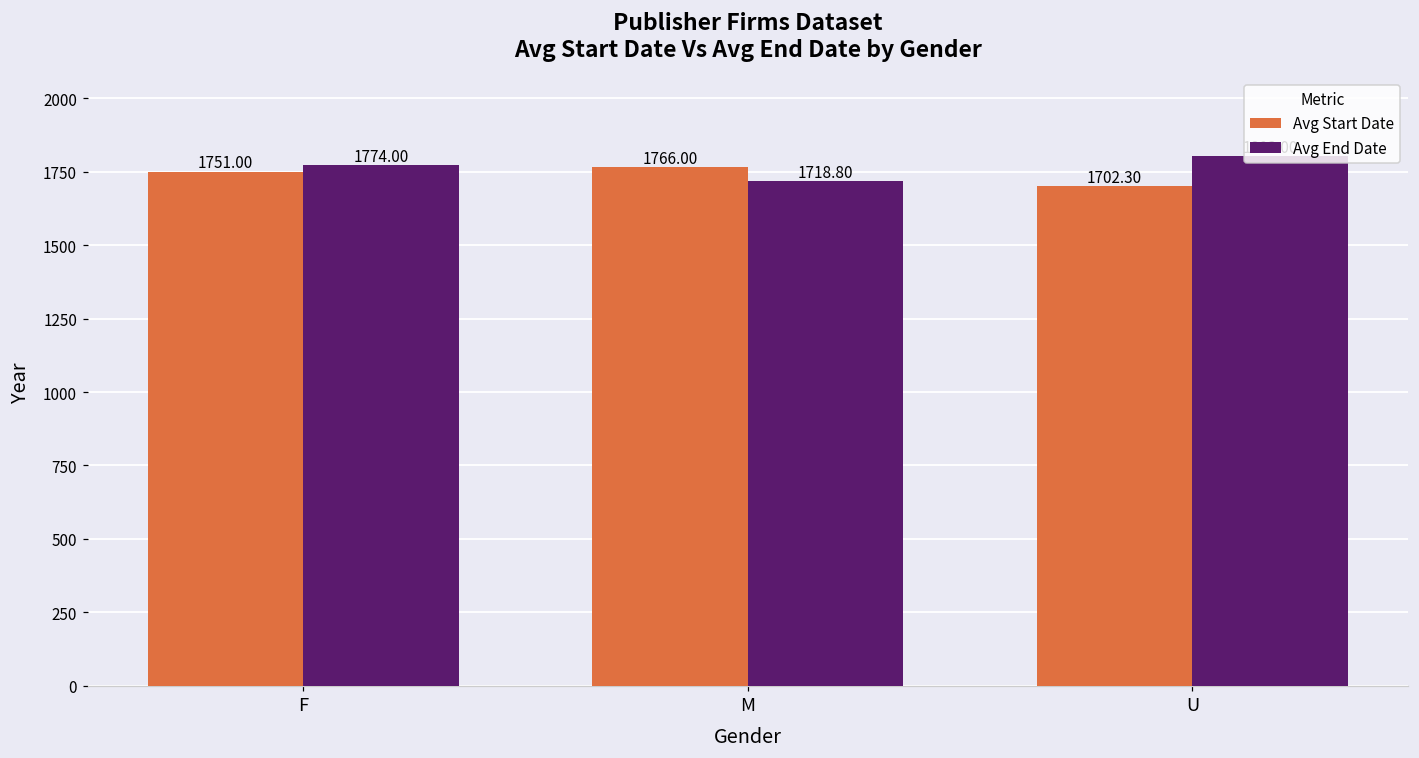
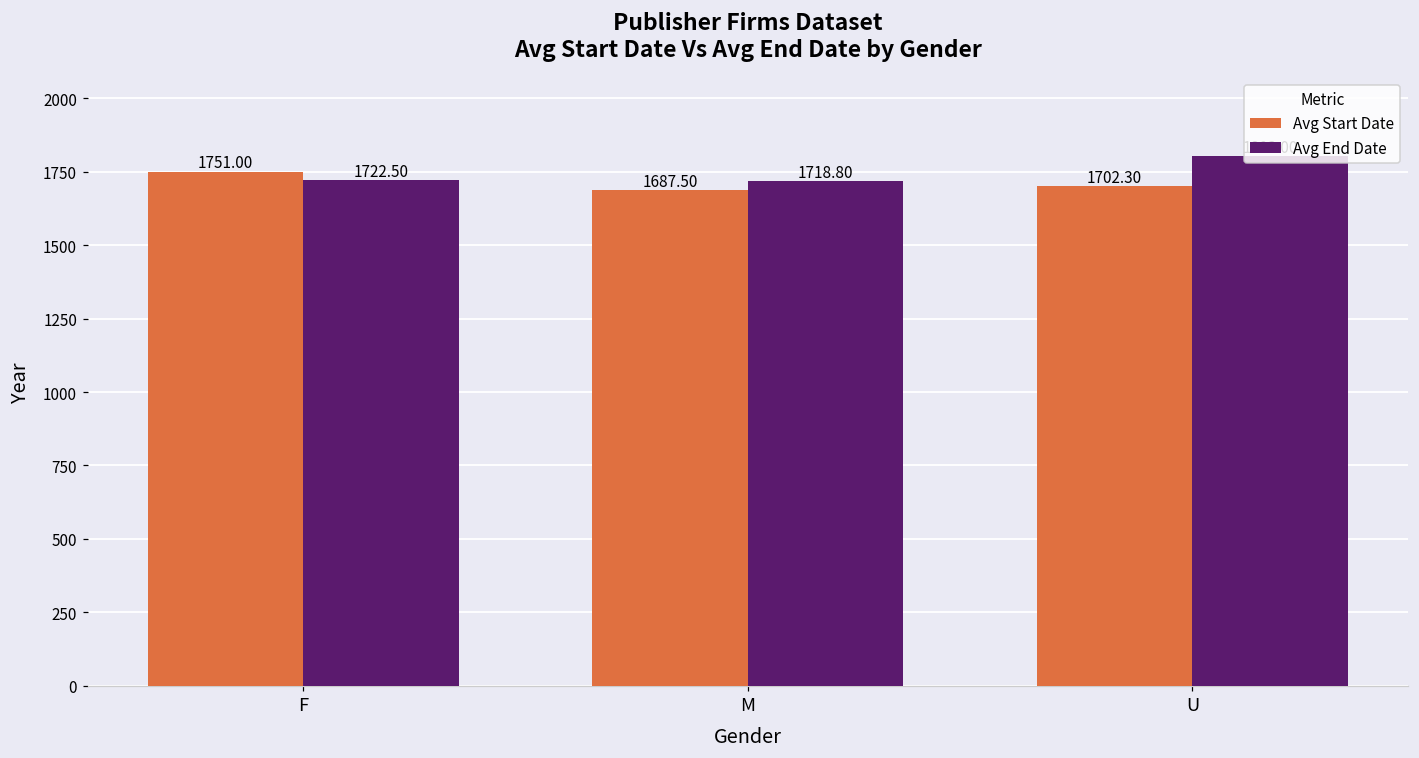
  {
    "Avg Start Date": {
      "F": 1751.00,
-     "M": 1766.00,
+     "M": 1687.50,
      "U": 1702.30
    },
    "Avg End Date": {
-     "F": 1774.00,
+     "F": 1722.50,
      "M": 1718.80
    }
  }
